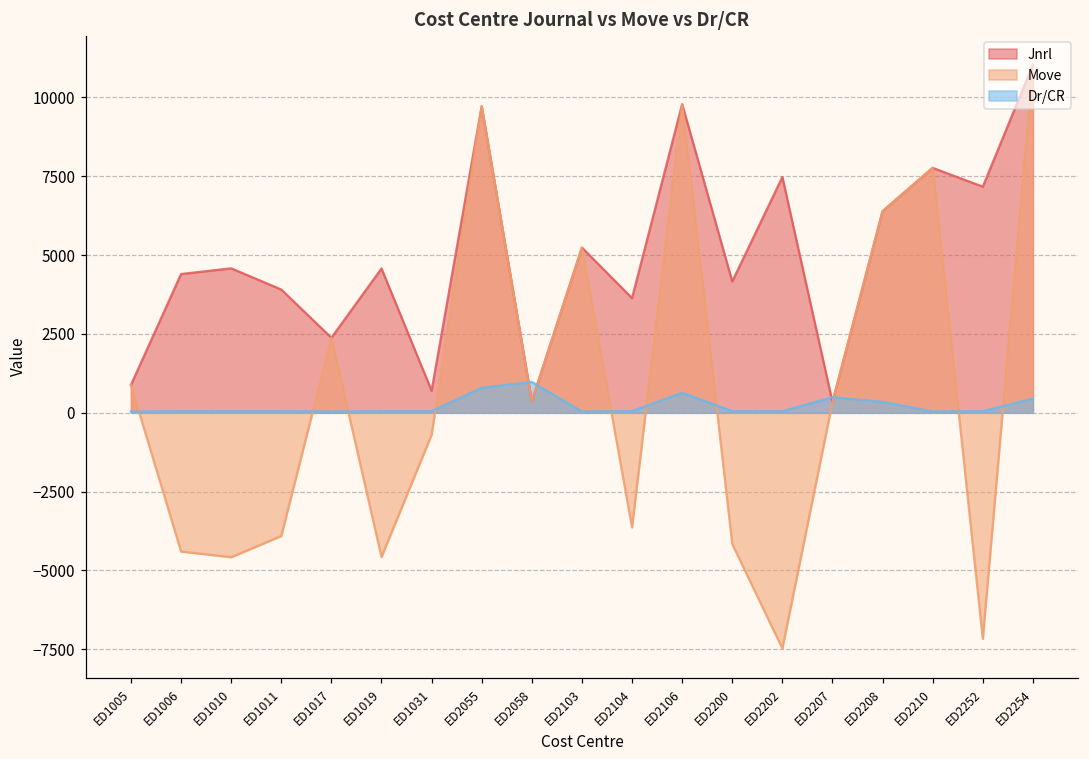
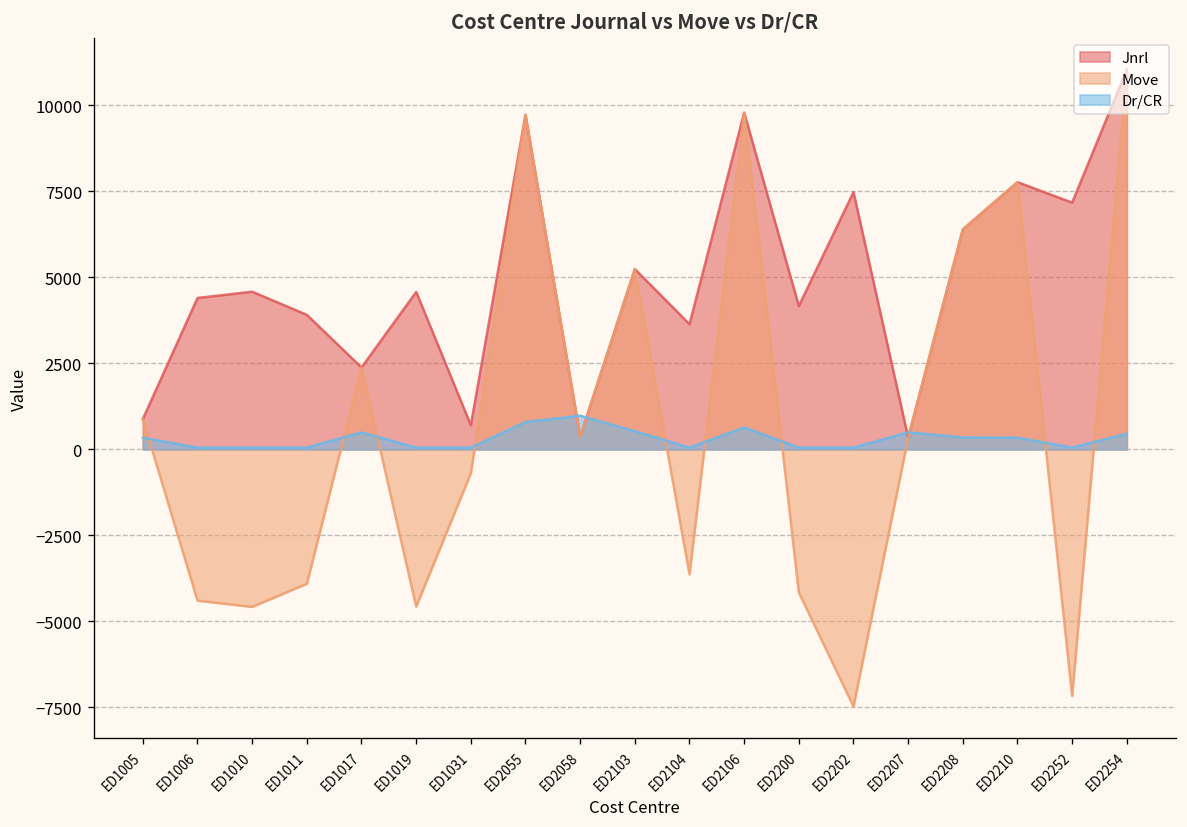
  {
    "Dr/CR": {
-     "ED1005": 0,
-     "ED1017": 0,
+     "ED1005": 300,
+     "ED1017": 500,
      "ED2055": 800,
      "ED2058": 1000,
-     "ED2103": 0,
+     "ED2103": 500,
      "ED2106": 600,
      "ED2207": 500,
      "ED2208": 300,
-     "ED2210": 0,
+     "ED2210": 300,
      "ED2254": 500
    }
  }
